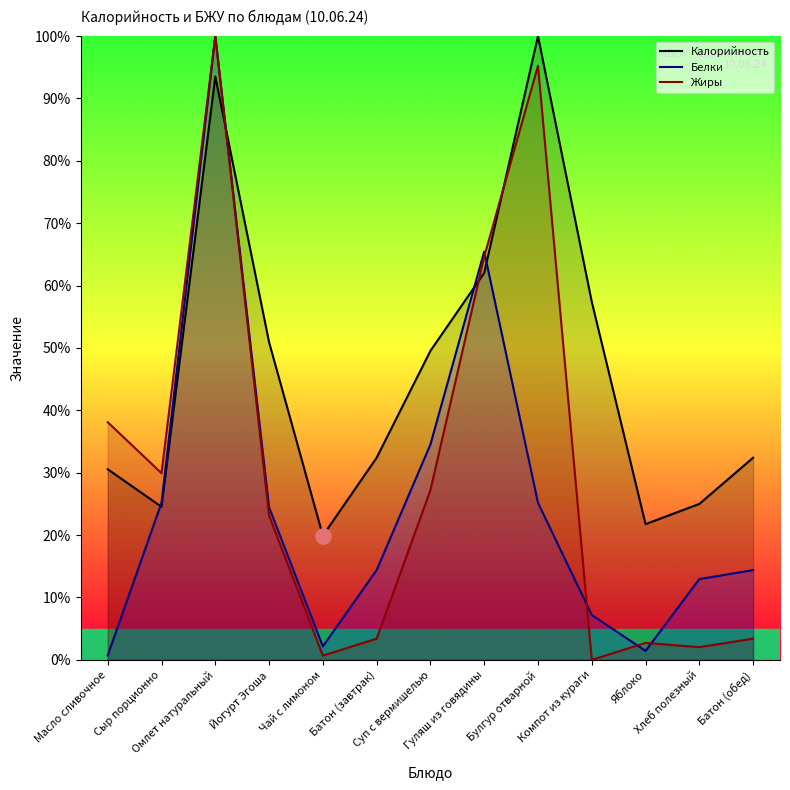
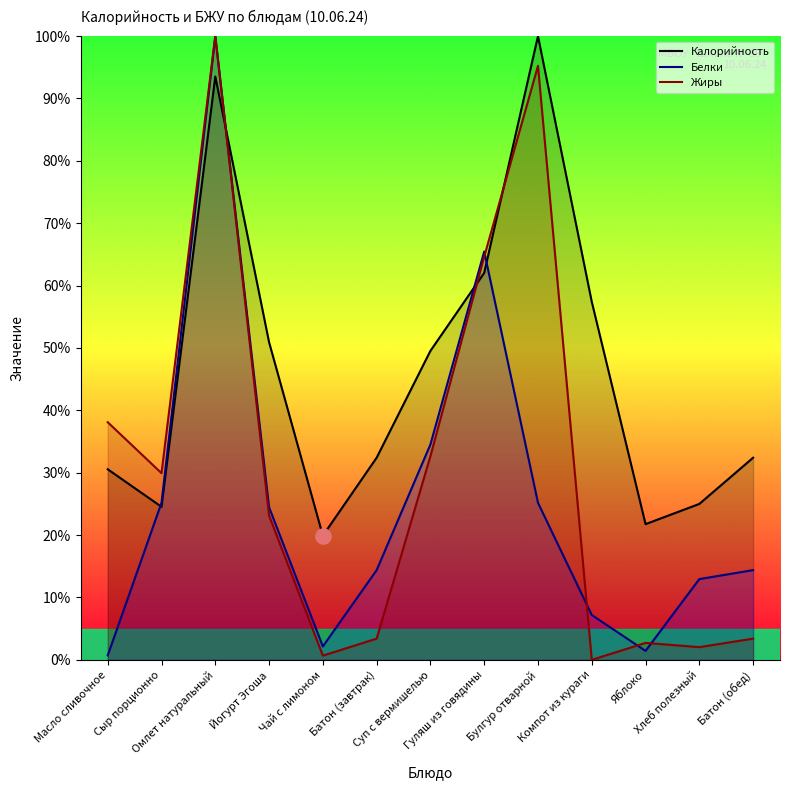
  {
    "Калорийность": {
      "Масло сливочное": "31%",
      "Сыр порционно": "25%",
      "Омлет натуральный": "94%",
      "Йогурт Эгоша": "51%",
      "Батон (завтрак)": "32%",
      "Суп с вермишелью": "50%",
      "Гуляш из говядины": "62%",
      "Булгур отварной": "100%",
      "Компот из кураги": "57%",
      "Яблоко": "22%",
      "Хлеб полезный": "25%",
      "Батон (обед)": "32%"
    },
    "Белки": {
      "Сыр порционно": "25%",
      "Йогурт Эгоша": "24%",
      "Батон (завтрак)": "14%",
      "Суп с вермишелью": "35%",
      "Гуляш из говядины": "65%",
      "Булгур отварной": "25%",
      "Компот из кураги": "7%",
      "Хлеб полезный": "13%",
      "Батон (обед)": "14%"
    },
    "Жиры": {
      "Масло сливочное": "38%",
      "Сыр порционно": "30%",
      "Йогурт Эгоша": "23%",
-     "Суп с вермишелью": "27%",
+     "Суп с вермишелью": "33%",
      "Гуляш из говядины": "65%",
      "Булгур отварной": "95%"
    }
  }
